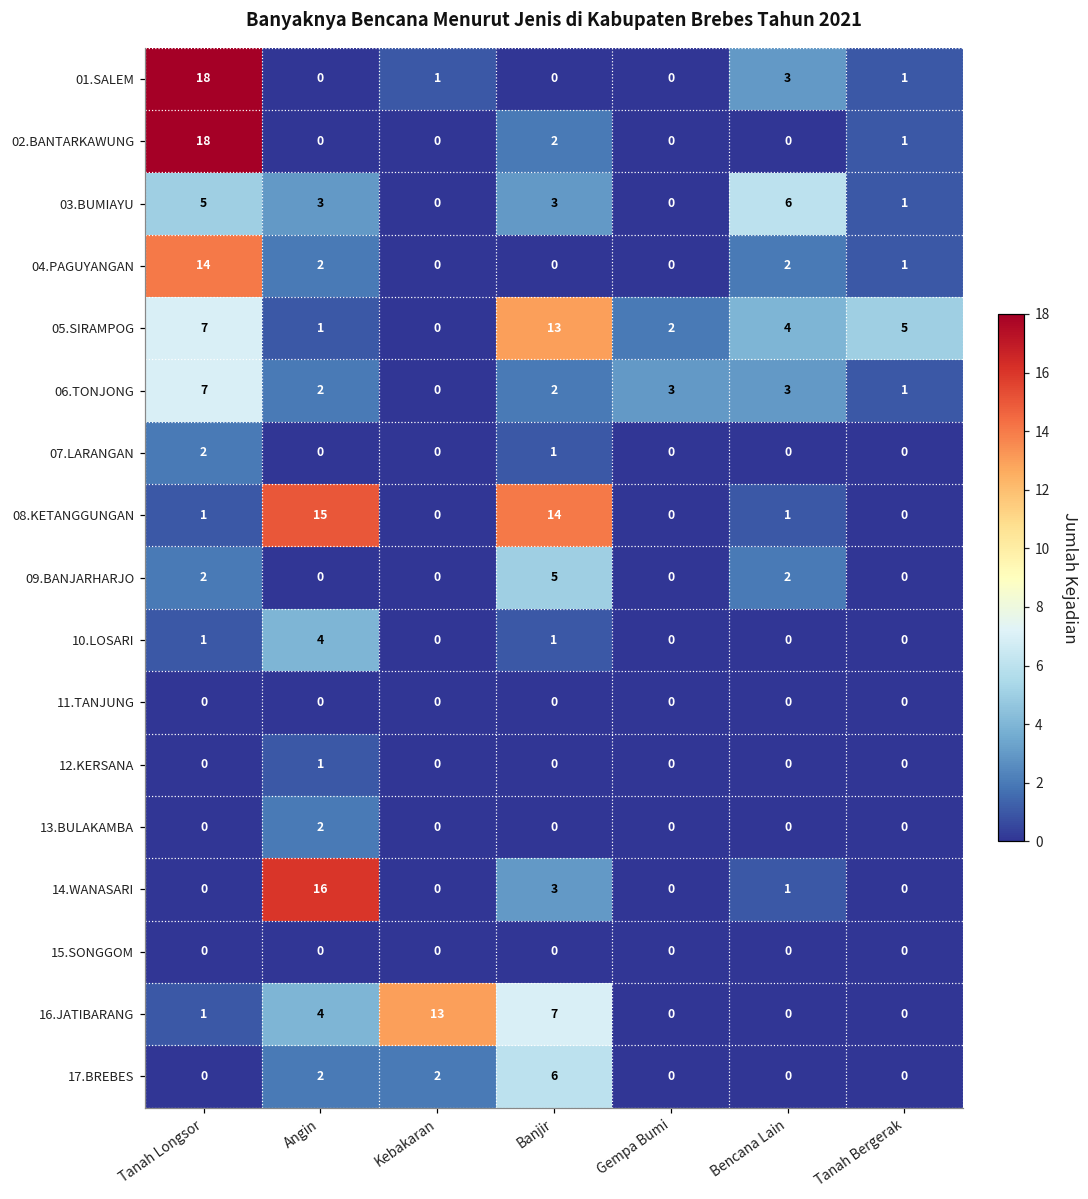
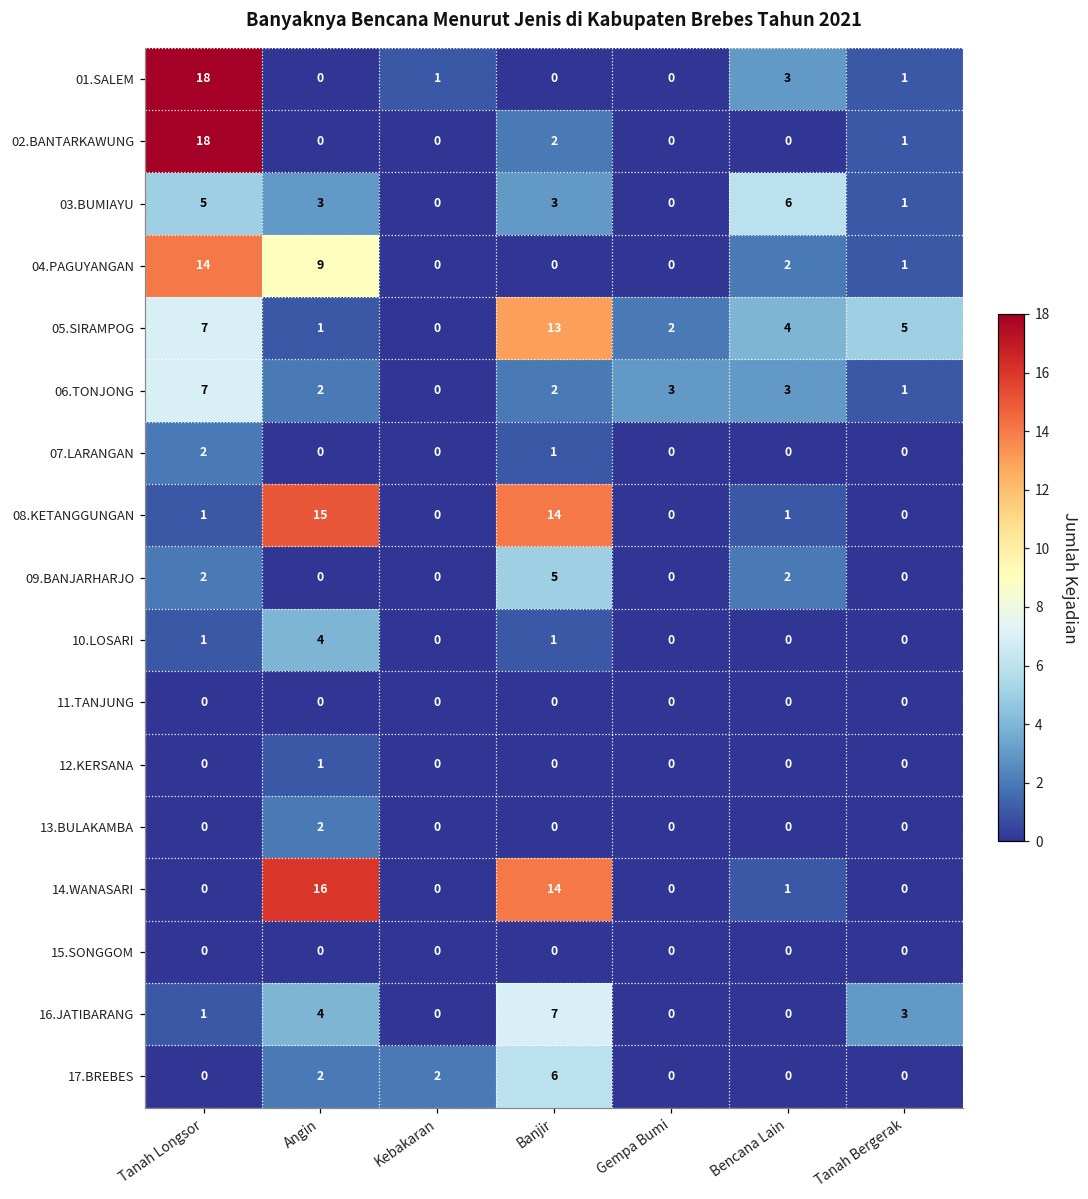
  {
    "01.SALEM": {
      "Tanah Longsor": 18,
      "Angin": 0,
      "Kebakaran": 1,
      "Banjir": 0,
      "Gempa Bumi": 0,
      "Bencana Lain": 3,
      "Tanah Bergerak": 1
    },
    "02.BANTARKAWUNG": {
      "Tanah Longsor": 18,
      "Angin": 0,
      "Kebakaran": 0,
      "Banjir": 2,
      "Gempa Bumi": 0,
      "Bencana Lain": 0,
      "Tanah Bergerak": 1
    },
    "03.BUMIAYU": {
      "Tanah Longsor": 5,
      "Angin": 3,
      "Kebakaran": 0,
      "Banjir": 3,
      "Gempa Bumi": 0,
      "Bencana Lain": 6,
      "Tanah Bergerak": 1
    },
    "04.PAGUYANGAN": {
      "Tanah Longsor": 14,
-     "Angin": 2,
+     "Angin": 9,
      "Kebakaran": 0,
      "Banjir": 0,
      "Gempa Bumi": 0,
      "Bencana Lain": 2,
      "Tanah Bergerak": 1
    },
    "05.SIRAMPOG": {
      "Tanah Longsor": 7,
      "Angin": 1,
      "Kebakaran": 0,
      "Banjir": 13,
      "Gempa Bumi": 2,
      "Bencana Lain": 4,
      "Tanah Bergerak": 5
    },
    "06.TONJONG": {
      "Tanah Longsor": 7,
      "Angin": 2,
      "Kebakaran": 0,
      "Banjir": 2,
      "Gempa Bumi": 3,
      "Bencana Lain": 3,
      "Tanah Bergerak": 1
    },
    "07.LARANGAN": {
      "Tanah Longsor": 2,
      "Angin": 0,
      "Kebakaran": 0,
      "Banjir": 1,
      "Gempa Bumi": 0,
      "Bencana Lain": 0,
      "Tanah Bergerak": 0
    },
    "08.KETANGGUNGAN": {
      "Tanah Longsor": 1,
      "Angin": 15,
      "Kebakaran": 0,
      "Banjir": 14,
      "Gempa Bumi": 0,
      "Bencana Lain": 1,
      "Tanah Bergerak": 0
    },
    "09.BANJARHARJO": {
      "Tanah Longsor": 2,
      "Angin": 0,
      "Kebakaran": 0,
      "Banjir": 5,
      "Gempa Bumi": 0,
      "Bencana Lain": 2,
      "Tanah Bergerak": 0
    },
    "10.LOSARI": {
      "Tanah Longsor": 1,
      "Angin": 4,
      "Kebakaran": 0,
      "Banjir": 1,
      "Gempa Bumi": 0,
      "Bencana Lain": 0,
      "Tanah Bergerak": 0
    },
    "11.TANJUNG": {
      "Tanah Longsor": 0,
      "Angin": 0,
      "Kebakaran": 0,
      "Banjir": 0,
      "Gempa Bumi": 0,
      "Bencana Lain": 0,
      "Tanah Bergerak": 0
    },
    "12.KERSANA": {
      "Tanah Longsor": 0,
      "Angin": 1,
      "Kebakaran": 0,
      "Banjir": 0,
      "Gempa Bumi": 0,
      "Bencana Lain": 0,
      "Tanah Bergerak": 0
    },
    "13.BULAKAMBA": {
      "Tanah Longsor": 0,
      "Angin": 2,
      "Kebakaran": 0,
      "Banjir": 0,
      "Gempa Bumi": 0,
      "Bencana Lain": 0,
      "Tanah Bergerak": 0
    },
    "14.WANASARI": {
      "Tanah Longsor": 0,
      "Angin": 16,
      "Kebakaran": 0,
-     "Banjir": 3,
+     "Banjir": 14,
      "Gempa Bumi": 0,
      "Bencana Lain": 1,
      "Tanah Bergerak": 0
    },
    "15.SONGGOM": {
      "Tanah Longsor": 0,
      "Angin": 0,
      "Kebakaran": 0,
      "Banjir": 0,
      "Gempa Bumi": 0,
      "Bencana Lain": 0,
      "Tanah Bergerak": 0
    },
    "16.JATIBARANG": {
      "Tanah Longsor": 1,
      "Angin": 4,
-     "Kebakaran": 13,
+     "Kebakaran": 0,
      "Banjir": 7,
      "Gempa Bumi": 0,
      "Bencana Lain": 0,
-     "Tanah Bergerak": 0
+     "Tanah Bergerak": 3
    },
    "17.BREBES": {
      "Tanah Longsor": 0,
      "Angin": 2,
      "Kebakaran": 2,
      "Banjir": 6,
      "Gempa Bumi": 0,
      "Bencana Lain": 0,
      "Tanah Bergerak": 0
    }
  }
